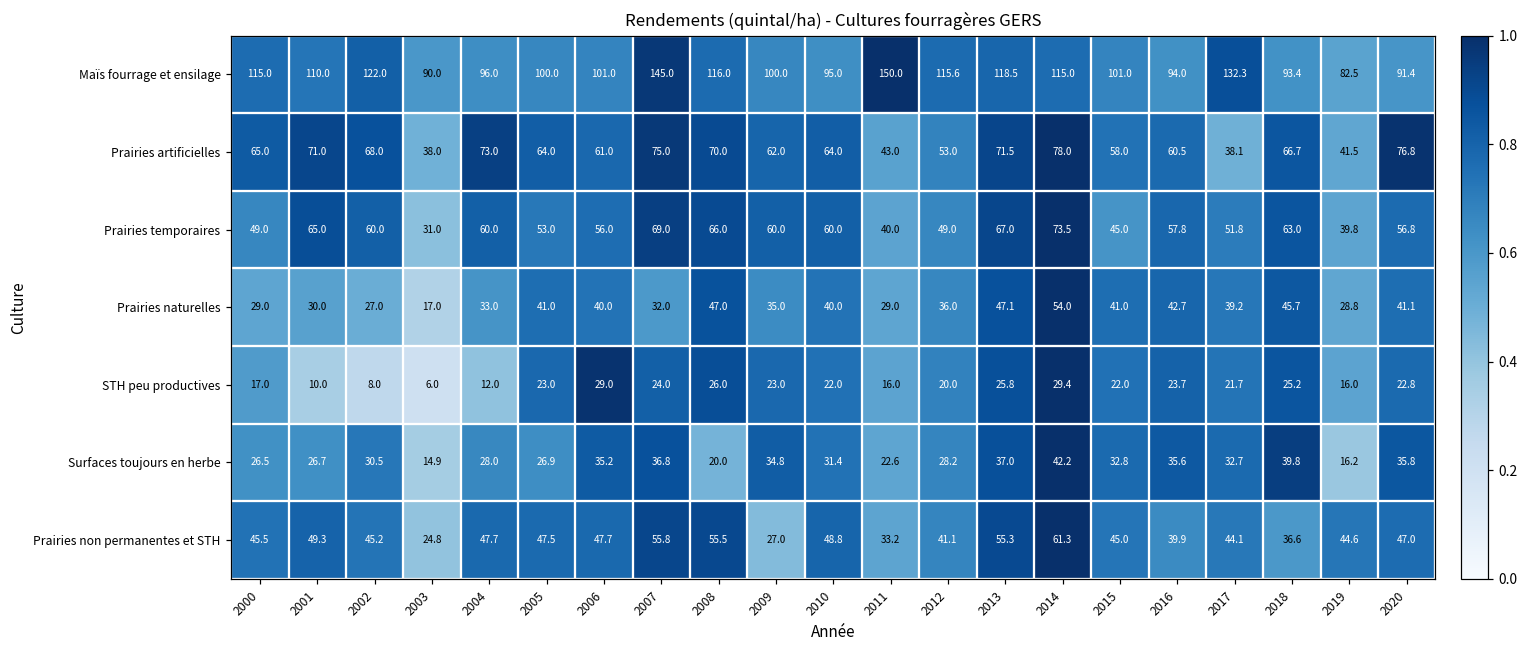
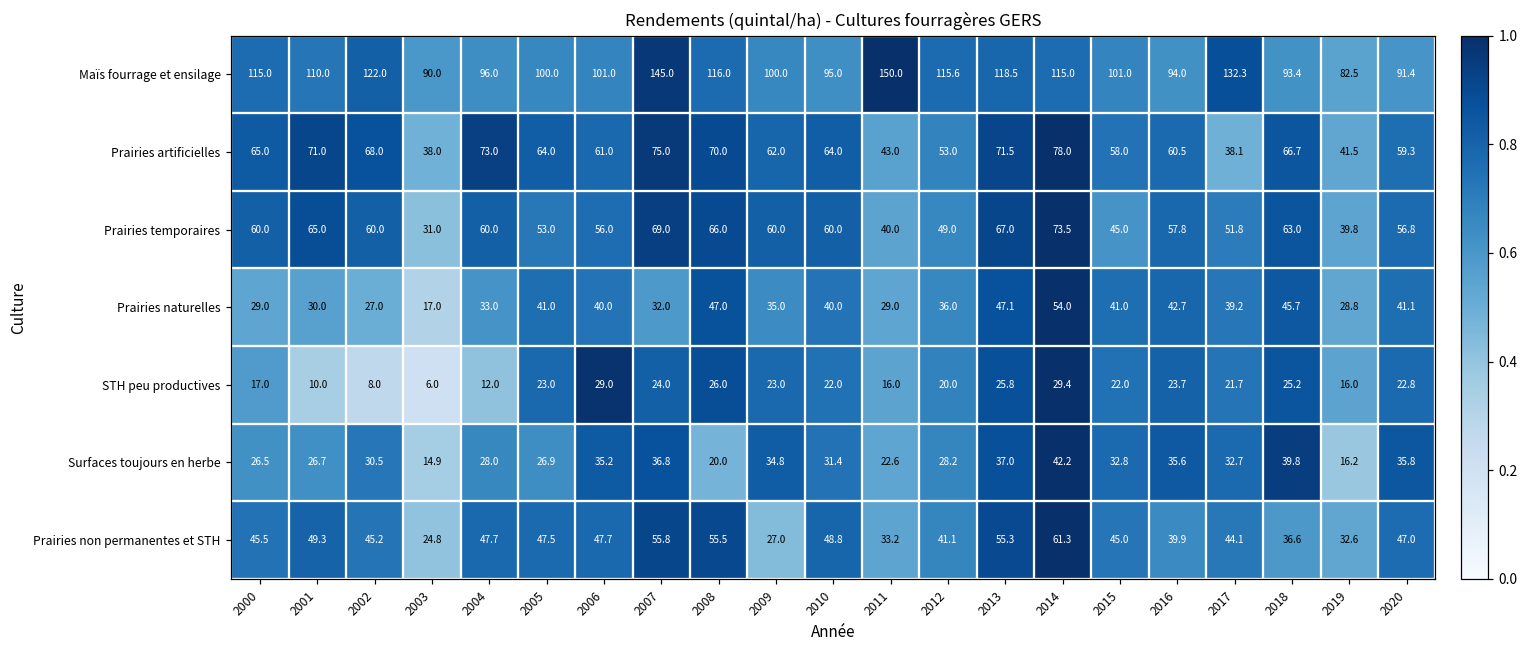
  {
    "Maïs fourrage et ensilage": {
      "2000": 115.0,
      "2001": 110.0,
      "2002": 122.0,
      "2003": 90.0,
      "2004": 96.0,
      "2005": 100.0,
      "2006": 101.0,
      "2007": 145.0,
      "2008": 116.0,
      "2009": 100.0,
      "2010": 95.0,
      "2011": 150.0,
      "2012": 115.6,
      "2013": 118.5,
      "2014": 115.0,
      "2015": 101.0,
      "2016": 94.0,
      "2017": 132.3,
      "2018": 93.4,
      "2019": 82.5,
      "2020": 91.4
    },
    "Prairies artificielles": {
      "2000": 65.0,
      "2001": 71.0,
      "2002": 68.0,
      "2003": 38.0,
      "2004": 73.0,
      "2005": 64.0,
      "2006": 61.0,
      "2007": 75.0,
      "2008": 70.0,
      "2009": 62.0,
      "2010": 64.0,
      "2011": 43.0,
      "2012": 53.0,
      "2013": 71.5,
      "2014": 78.0,
      "2015": 58.0,
      "2016": 60.5,
      "2017": 38.1,
      "2018": 66.7,
      "2019": 41.5,
-     "2020": 76.8
+     "2020": 59.3
    },
    "Prairies temporaires": {
-     "2000": 49.0,
+     "2000": 60.0,
      "2001": 65.0,
      "2002": 60.0,
      "2003": 31.0,
      "2004": 60.0,
      "2005": 53.0,
      "2006": 56.0,
      "2007": 69.0,
      "2008": 66.0,
      "2009": 60.0,
      "2010": 60.0,
      "2011": 40.0,
      "2012": 49.0,
      "2013": 67.0,
      "2014": 73.5,
      "2015": 45.0,
      "2016": 57.8,
      "2017": 51.8,
      "2018": 63.0,
      "2019": 39.8,
      "2020": 56.8
    },
    "Prairies naturelles": {
      "2000": 29.0,
      "2001": 30.0,
      "2002": 27.0,
      "2003": 17.0,
      "2004": 33.0,
      "2005": 41.0,
      "2006": 40.0,
      "2007": 32.0,
      "2008": 47.0,
      "2009": 35.0,
      "2010": 40.0,
      "2011": 29.0,
      "2012": 36.0,
      "2013": 47.1,
      "2014": 54.0,
      "2015": 41.0,
      "2016": 42.7,
      "2017": 39.2,
      "2018": 45.7,
      "2019": 28.8,
      "2020": 41.1
    },
    "STH peu productives": {
      "2000": 17.0,
      "2001": 10.0,
      "2002": 8.0,
      "2003": 6.0,
      "2004": 12.0,
      "2005": 23.0,
      "2006": 29.0,
      "2007": 24.0,
      "2008": 26.0,
      "2009": 23.0,
      "2010": 22.0,
      "2011": 16.0,
      "2012": 20.0,
      "2013": 25.8,
      "2014": 29.4,
      "2015": 22.0,
      "2016": 23.7,
      "2017": 21.7,
      "2018": 25.2,
      "2019": 16.0,
      "2020": 22.8
    },
    "Surfaces toujours en herbe": {
      "2000": 26.5,
      "2001": 26.7,
      "2002": 30.5,
      "2003": 14.9,
      "2004": 28.0,
      "2005": 26.9,
      "2006": 35.2,
      "2007": 36.8,
      "2008": 20.0,
      "2009": 34.8,
      "2010": 31.4,
      "2011": 22.6,
      "2012": 28.2,
      "2013": 37.0,
      "2014": 42.2,
      "2015": 32.8,
      "2016": 35.6,
      "2017": 32.7,
      "2018": 39.8,
      "2019": 16.2,
      "2020": 35.8
    },
    "Prairies non permanentes et STH": {
      "2000": 45.5,
      "2001": 49.3,
      "2002": 45.2,
      "2003": 24.8,
      "2004": 47.7,
      "2005": 47.5,
      "2006": 47.7,
      "2007": 55.8,
      "2008": 55.5,
      "2009": 27.0,
      "2010": 48.8,
      "2011": 33.2,
      "2012": 41.1,
      "2013": 55.3,
      "2014": 61.3,
      "2015": 45.0,
      "2016": 39.9,
      "2017": 44.1,
      "2018": 36.6,
-     "2019": 44.6,
+     "2019": 32.6,
      "2020": 47.0
    }
  }
